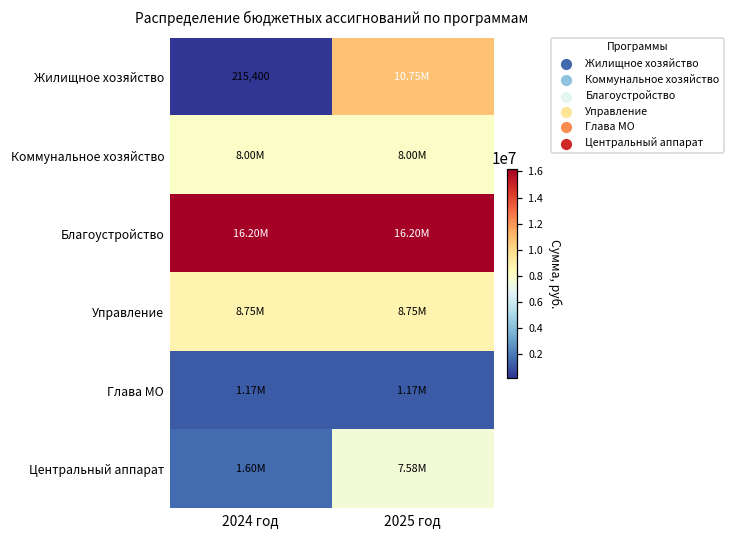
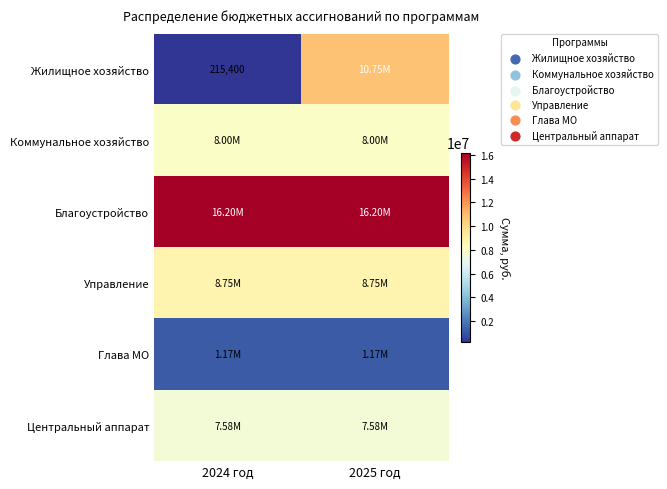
  {
    "Жилищное хозяйство": {
      "2024 год": "215,400",
      "2025 год": "10.75M"
    },
    "Коммунальное хозяйство": {
      "2024 год": "8.00M",
      "2025 год": "8.00M"
    },
    "Благоустройство": {
      "2024 год": "16.20M",
      "2025 год": "16.20M"
    },
    "Управление": {
      "2024 год": "8.75M",
      "2025 год": "8.75M"
    },
    "Глава МО": {
      "2024 год": "1.17M",
      "2025 год": "1.17M"
    },
    "Центральный аппарат": {
-     "2024 год": "1.60M",
+     "2024 год": "7.58M",
      "2025 год": "7.58M"
    }
  }
